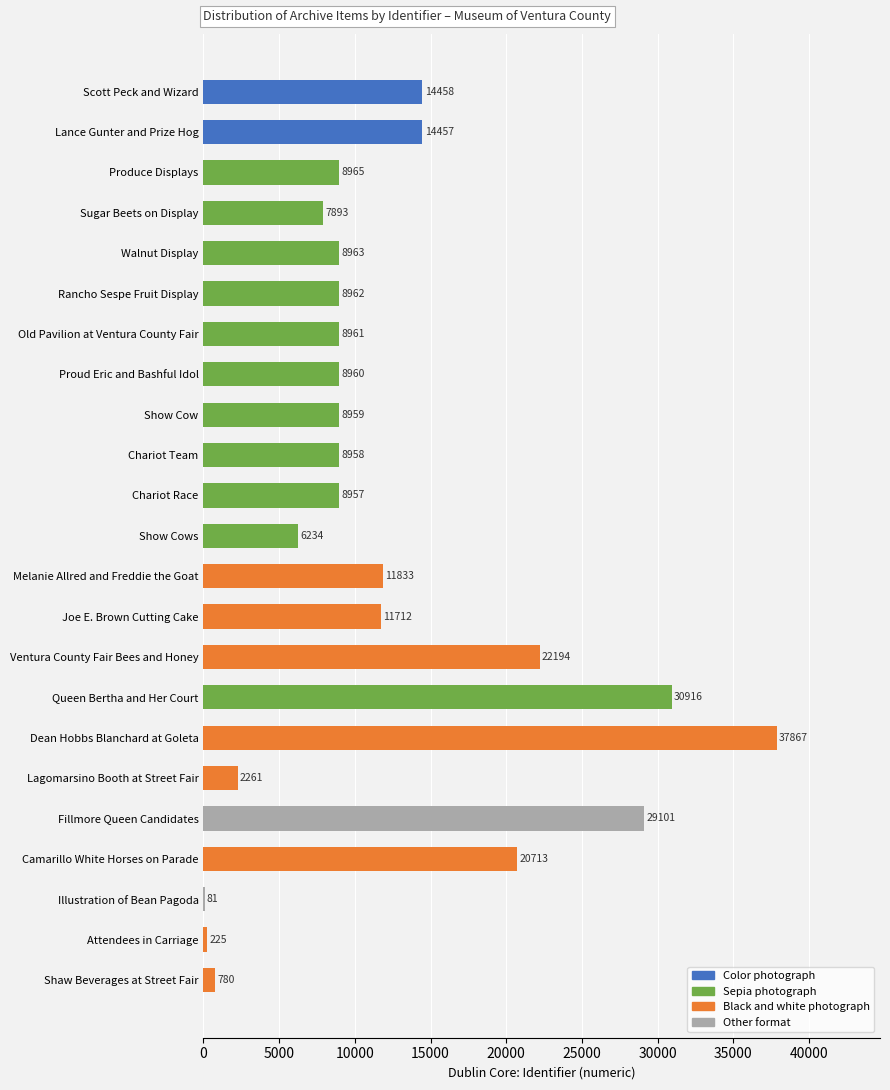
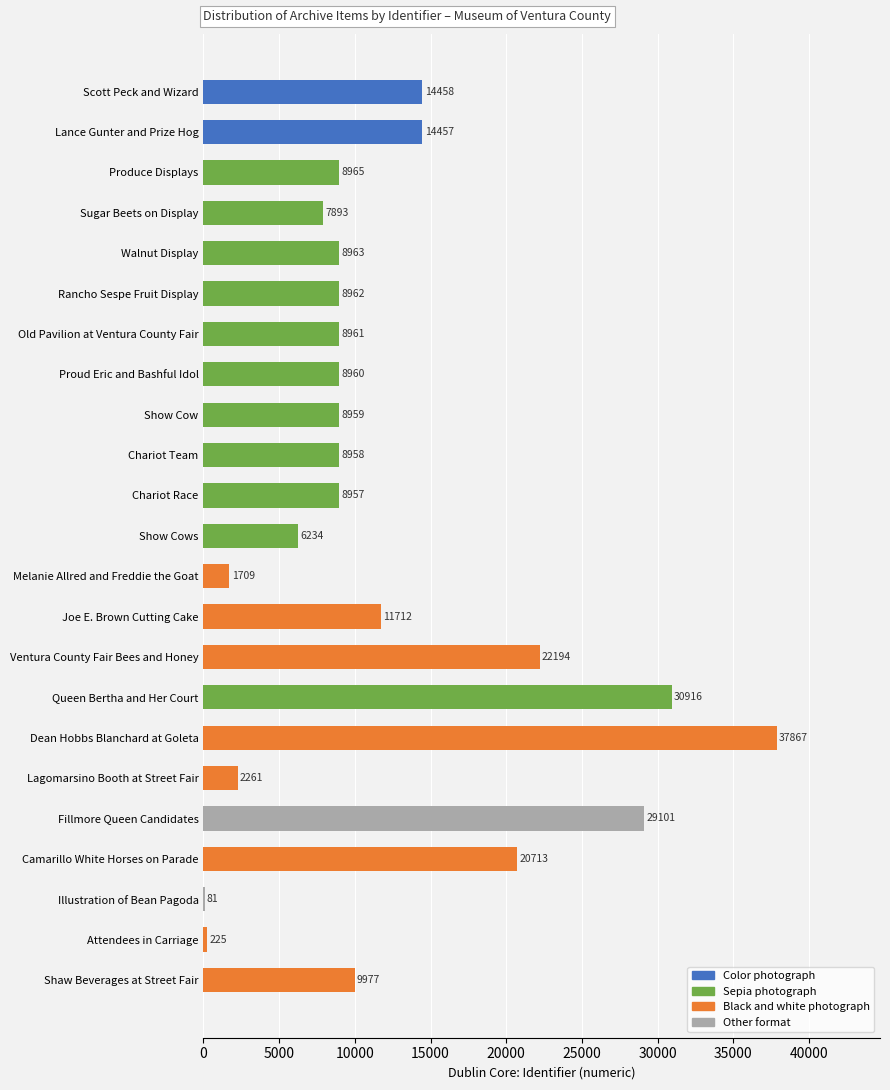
  {
    "Scott Peck and Wizard": 14458,
    "Lance Gunter and Prize Hog": 14457,
    "Produce Displays": 8965,
    "Sugar Beets on Display": 7893,
    "Walnut Display": 8963,
    "Rancho Sespe Fruit Display": 8962,
    "Old Pavilion at Ventura County Fair": 8961,
    "Proud Eric and Bashful Idol": 8960,
    "Show Cow": 8959,
    "Chariot Team": 8958,
    "Chariot Race": 8957,
    "Show Cows": 6234,
-   "Melanie Allred and Freddie the Goat": 11833,
+   "Melanie Allred and Freddie the Goat": 1709,
    "Joe E. Brown Cutting Cake": 11712,
    "Ventura County Fair Bees and Honey": 22194,
    "Queen Bertha and Her Court": 30916,
    "Dean Hobbs Blanchard at Goleta": 37867,
    "Lagomarsino Booth at Street Fair": 2261,
    "Fillmore Queen Candidates": 29101,
    "Camarillo White Horses on Parade": 20713,
    "Illustration of Bean Pagoda": 81,
    "Attendees in Carriage": 225,
-   "Shaw Beverages at Street Fair": 780
+   "Shaw Beverages at Street Fair": 9977
  }
